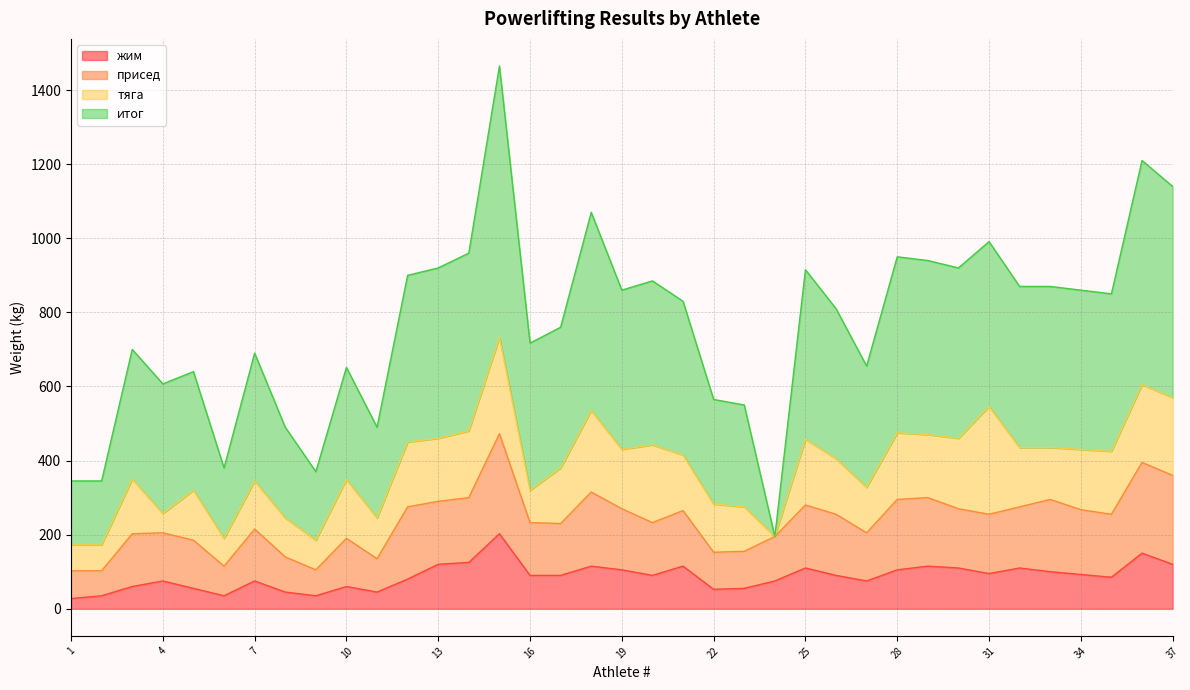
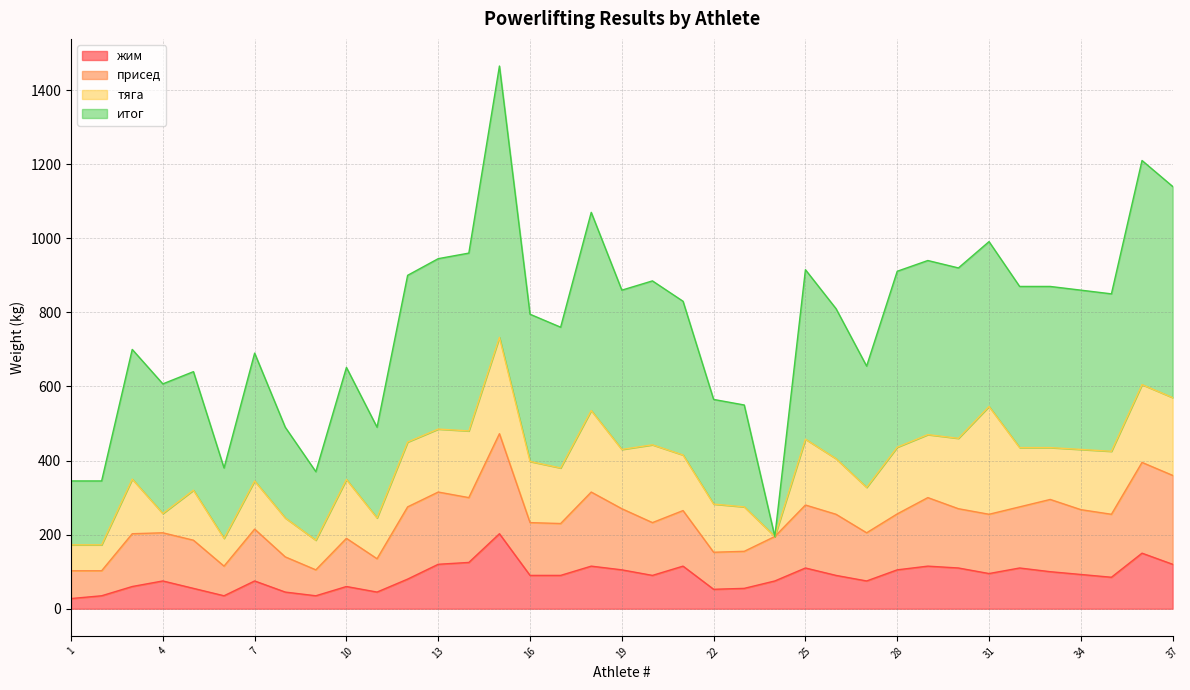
  {
    "жим": {
      "1": 30,
      "4": 80,
      "7": 80,
      "10": 60,
      "13": 120,
      "16": 90,
      "19": 110,
      "22": 50,
      "25": 110,
      "28": 110,
      "31": 100,
      "34": 90,
      "37": 120
    },
    "присед": {
      "1": 80,
      "4": 130,
      "7": 140,
      "10": 130,
-     "13": 170,
+     "13": 200,
      "16": 140,
      "19": 170,
      "22": 100,
      "25": 170,
-     "28": 190,
+     "28": 150,
      "31": 160,
      "34": 180,
      "37": 240
    },
    "тяга": {
      "1": 70,
      "4": 50,
      "7": 130,
      "10": 160,
      "13": 170,
-     "16": 90,
+     "16": 170,
      "19": 160,
      "22": 130,
      "25": 180,
      "28": 180,
      "31": 290,
      "34": 160,
      "37": 210
    },
    "итог": {
      "1": 170,
      "4": 350,
      "7": 350,
      "10": 300,
      "13": 460,
      "16": 400,
      "19": 430,
      "22": 280,
      "25": 460,
      "28": 480,
      "31": 450,
      "34": 430,
      "37": 570
    }
  }
